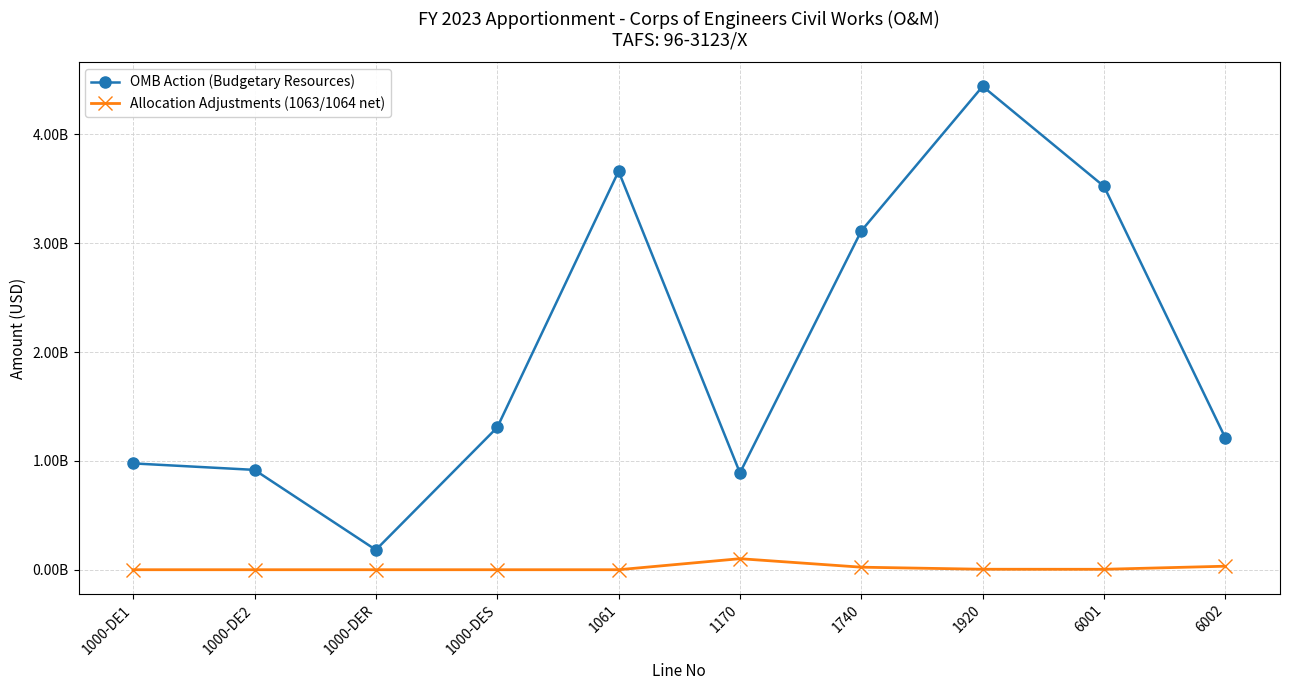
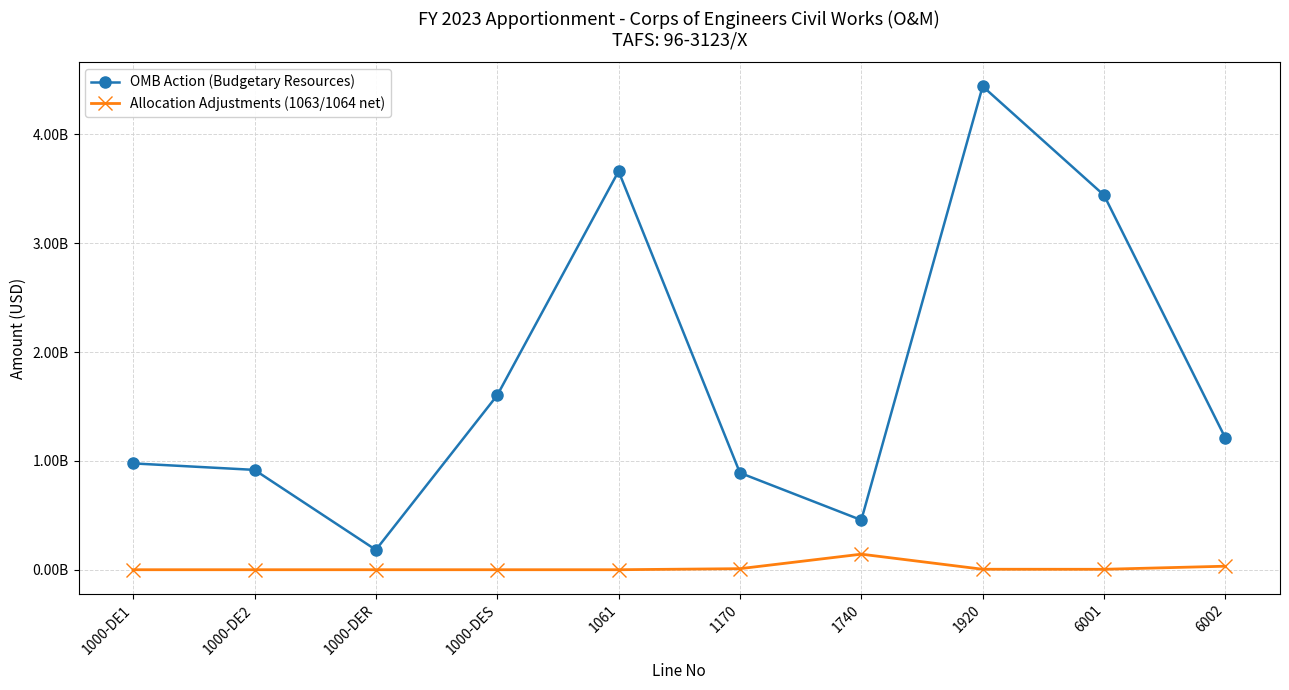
  {
    "OMB Action (Budgetary Resources)": {
      "1000-DE1": 980000000,
      "1000-DE2": 920000000,
      "1000-DER": 180000000,
-     "1000-DES": 1310000000,
+     "1000-DES": 1600000000,
      "1061": 3660000000,
      "1170": 890000000,
-     "1740": 3110000000,
+     "1740": 460000000,
      "1920": 4440000000,
-     "6001": 3520000000,
+     "6001": 3440000000,
      "6002": 1210000000
    },
    "Allocation Adjustments (1063/1064 net)": {
      "1000-DE1": 0,
      "1000-DE2": 0,
      "1000-DER": 0,
      "1000-DES": 0,
      "1061": 0,
-     "1170": 100000000,
-     "1740": 20000000,
+     "1170": 10000000,
+     "1740": 140000000,
      "1920": 0,
      "6001": 0,
      "6002": 30000000
    }
  }
